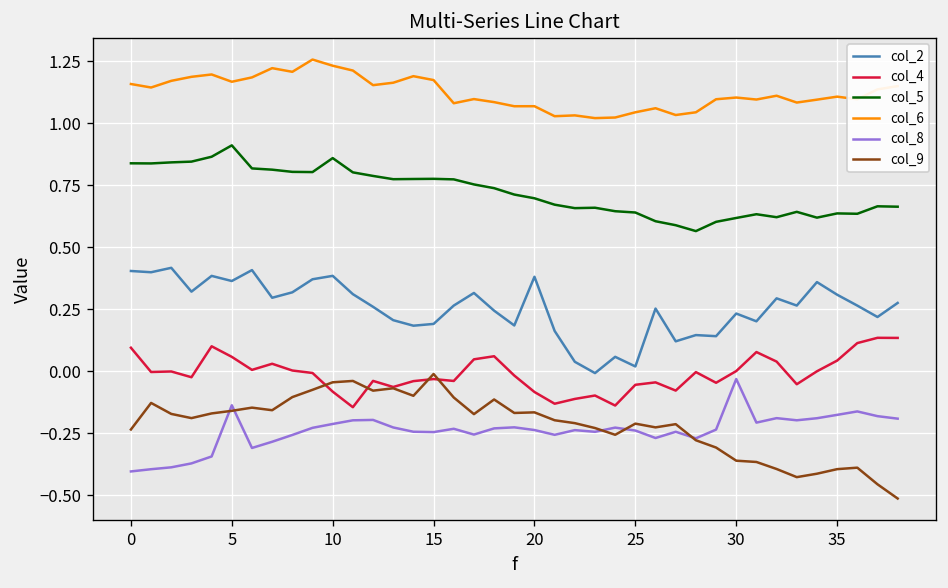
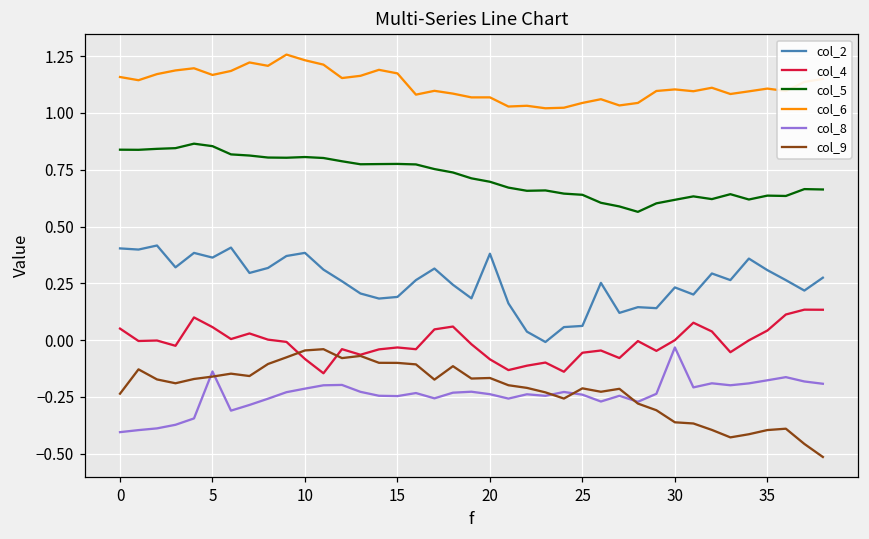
  {
    "col_2": {
      "0": 0.40,
      "5": 0.36,
      "10": 0.38,
      "15": 0.19,
      "20": 0.38,
-     "25": 0.02,
+     "25": 0.06,
      "30": 0.23,
      "35": 0.31
    },
    "col_4": {
-     "0": 0.09,
+     "0": 0.05,
      "5": 0.06,
      "10": -0.08,
      "15": -0.03,
      "20": -0.08,
      "25": -0.06,
      "30": 0.00,
      "35": 0.04
    },
    "col_5": {
      "0": 0.84,
-     "5": 0.91,
-     "10": 0.86,
+     "5": 0.85,
+     "10": 0.81,
      "15": 0.78,
      "20": 0.70,
      "25": 0.64,
      "30": 0.62,
      "35": 0.64
    },
    "col_6": {
      "0": 1.16,
      "5": 1.17,
      "10": 1.23,
      "15": 1.17,
      "20": 1.07,
      "25": 1.04,
      "30": 1.10,
      "35": 1.11
    },
    "col_8": {
      "0": -0.40,
      "5": -0.14,
      "10": -0.21,
      "15": -0.25,
      "20": -0.24,
      "25": -0.24,
      "30": -0.03,
      "35": -0.18
    },
    "col_9": {
      "0": -0.24,
      "5": -0.16,
      "10": -0.05,
-     "15": -0.01,
+     "15": -0.10,
      "20": -0.17,
      "25": -0.21,
      "30": -0.36,
      "35": -0.40
    }
  }
